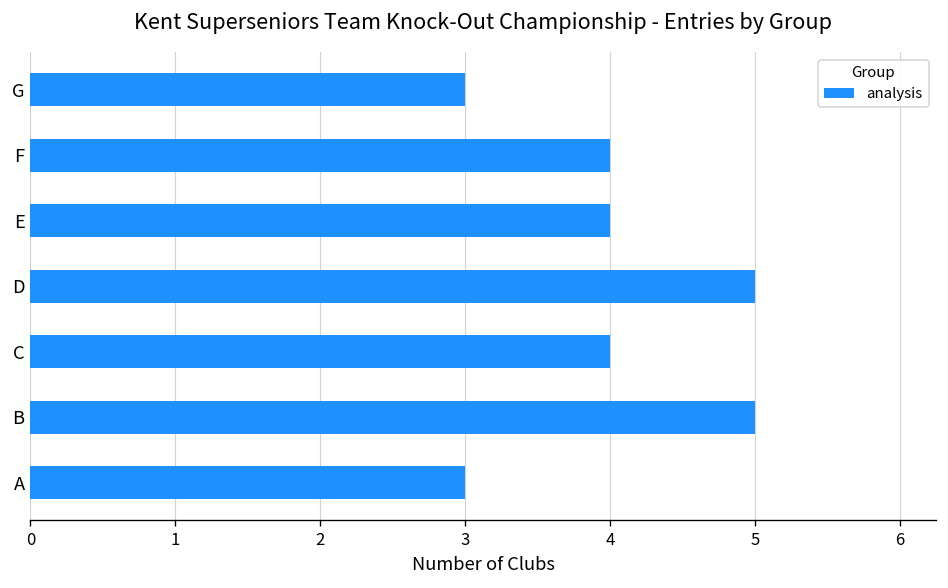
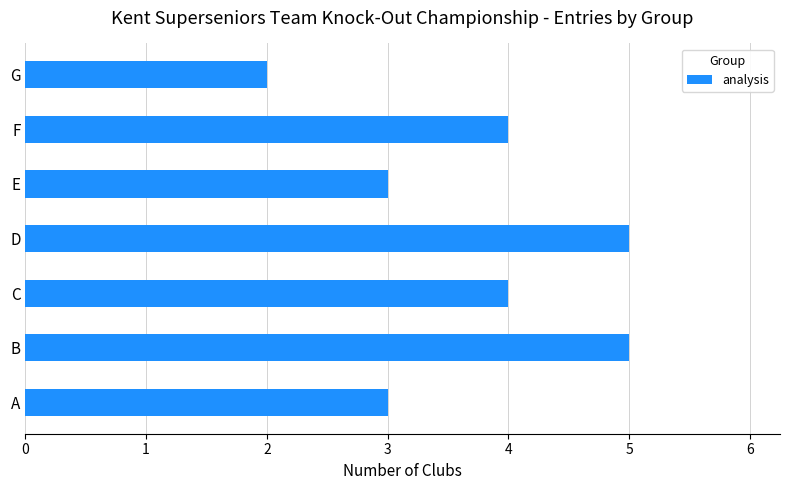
  {
-   "G": 3,
+   "G": 2,
    "F": 4,
-   "E": 4,
+   "E": 3,
    "D": 5,
    "C": 4,
    "B": 5,
    "A": 3
  }
